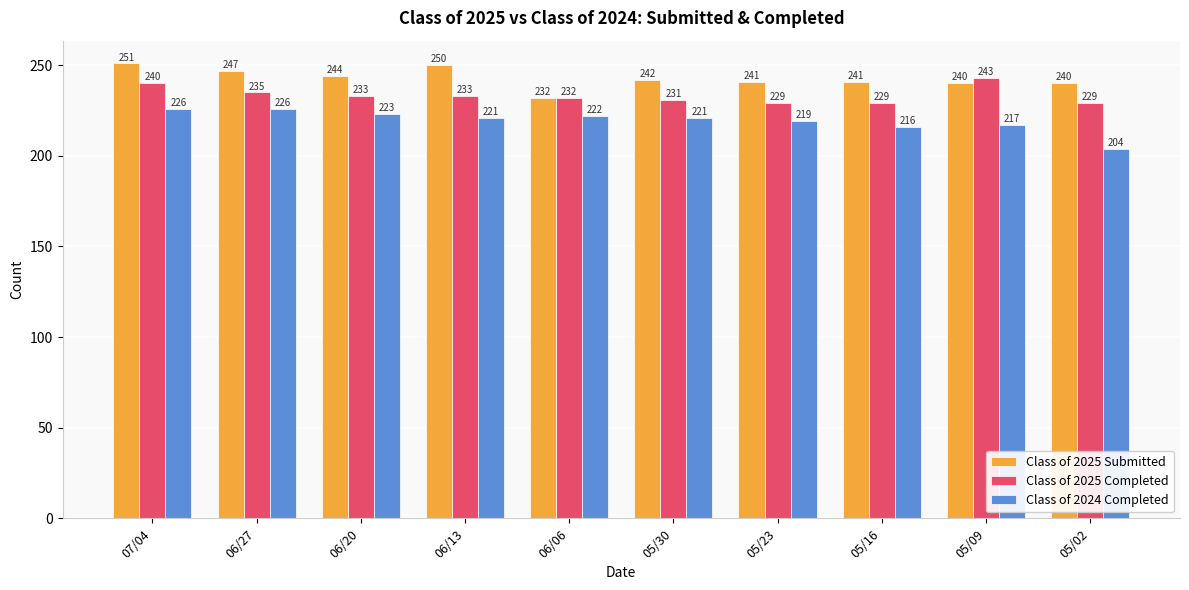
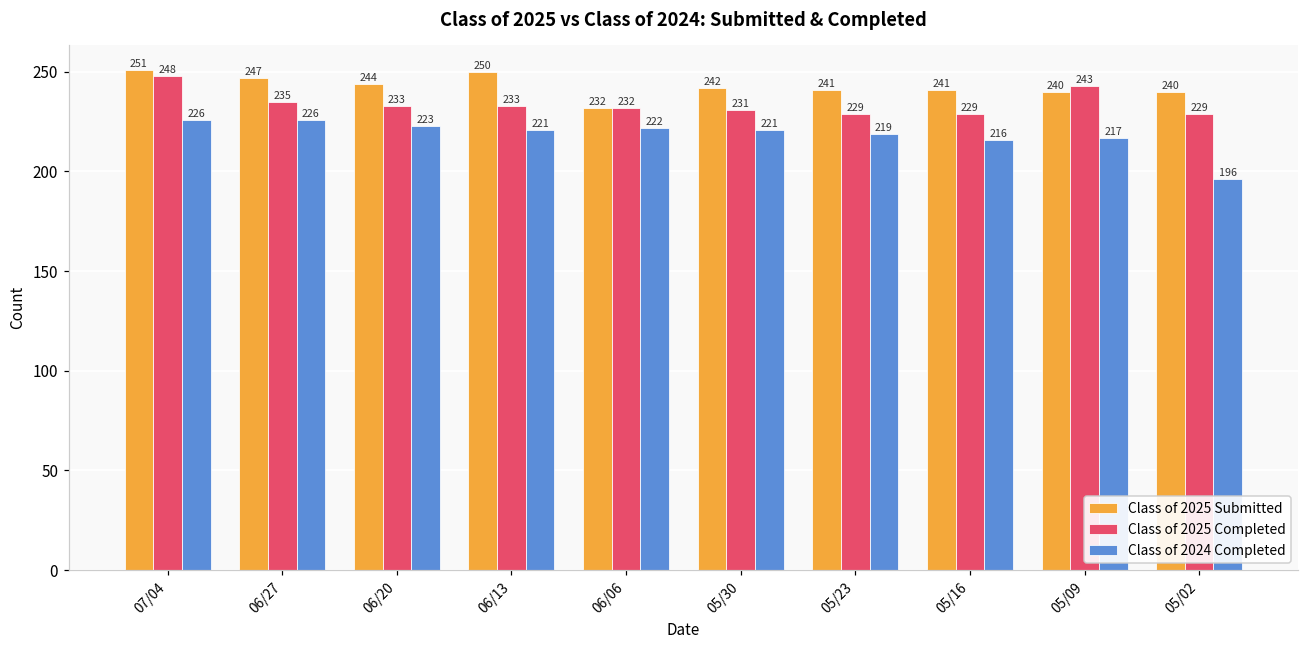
  {
    "Class of 2025 Submitted": {
      "07/04": 251,
      "06/27": 247,
      "06/20": 244,
      "06/13": 250,
      "06/06": 232,
      "05/30": 242,
      "05/23": 241,
      "05/16": 241,
      "05/09": 240,
      "05/02": 240
    },
    "Class of 2025 Completed": {
-     "07/04": 240,
+     "07/04": 248,
      "06/27": 235,
      "06/20": 233,
      "06/13": 233,
      "06/06": 232,
      "05/30": 231,
      "05/23": 229,
      "05/16": 229,
      "05/09": 243,
      "05/02": 229
    },
    "Class of 2024 Completed": {
      "07/04": 226,
      "06/27": 226,
      "06/20": 223,
      "06/13": 221,
      "06/06": 222,
      "05/30": 221,
      "05/23": 219,
      "05/16": 216,
      "05/09": 217,
-     "05/02": 204
+     "05/02": 196
    }
  }
